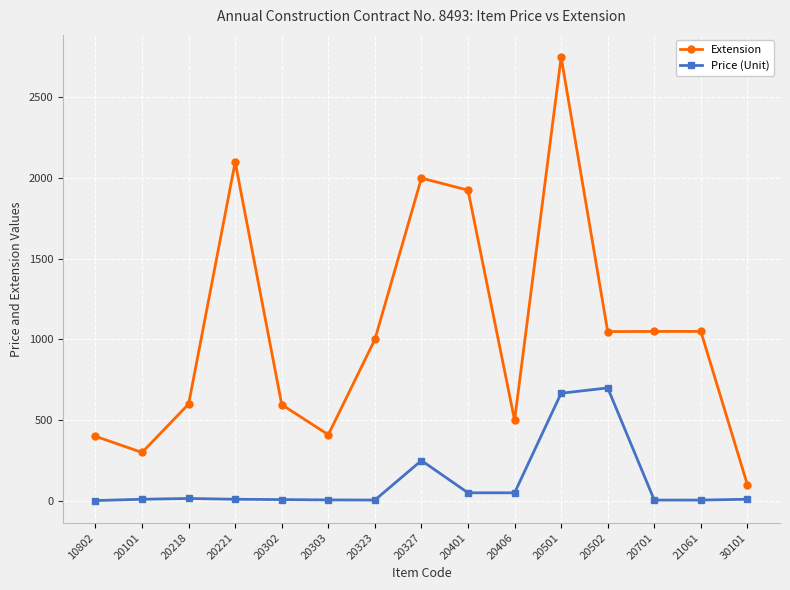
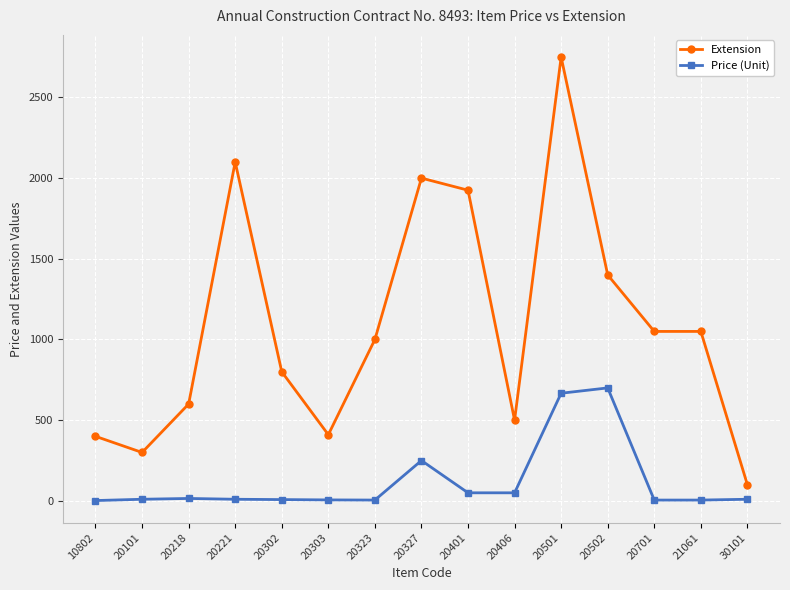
  {
    "Extension": {
      "10802": 400,
      "20101": 300,
      "20218": 600,
      "20221": 2100,
-     "20302": 600,
+     "20302": 800,
      "20303": 410,
      "20323": 1000,
      "20327": 2000,
      "20401": 1930,
      "20406": 500,
      "20501": 2750,
-     "20502": 1050,
+     "20502": 1400,
      "20701": 1050,
      "21061": 1050,
      "30101": 100
    },
    "Price (Unit)": {
      "10802": 0,
      "20101": 10,
      "20218": 20,
      "20221": 10,
      "20302": 10,
      "20303": 10,
      "20323": 10,
      "20327": 250,
      "20401": 50,
      "20406": 50,
      "20501": 670,
      "20502": 700,
      "20701": 10,
      "21061": 10,
      "30101": 10
    }
  }
